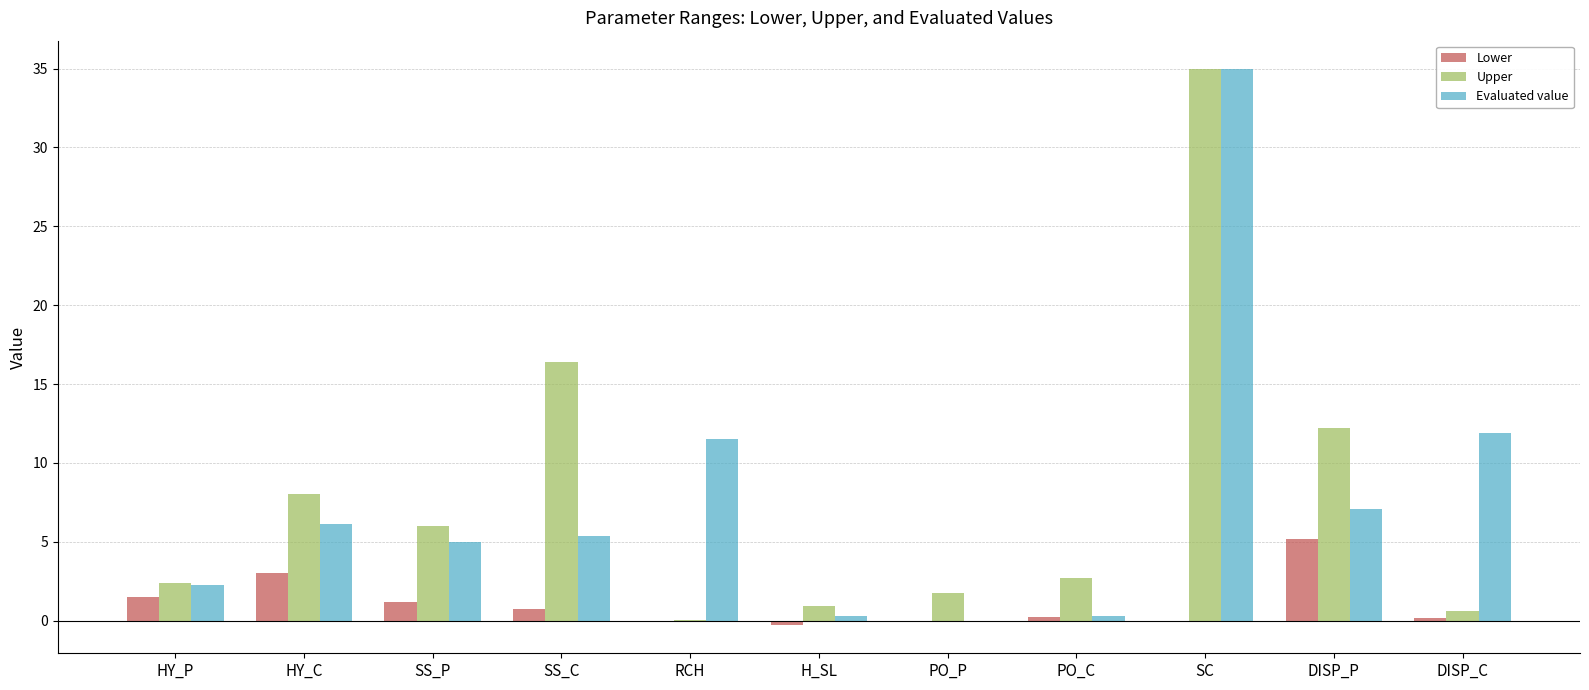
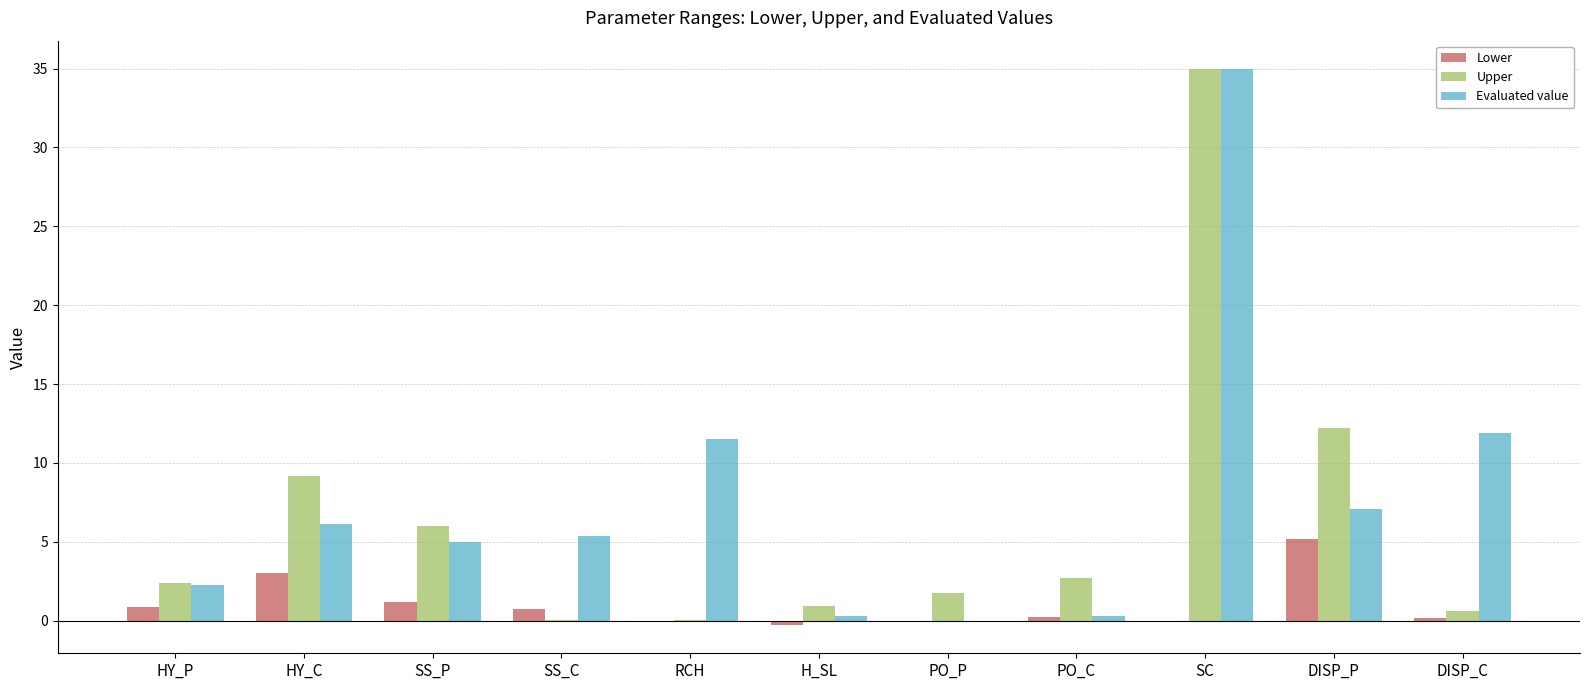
  {
    "Lower": {
-     "HY_P": 1.5,
+     "HY_P": 0.9,
      "HY_C": 3.0,
      "SS_P": 1.2,
      "SS_C": 0.7,
      "RCH": 0.0,
      "H_SL": -0.3,
      "PO_C": 0.2,
      "SC": 0.0,
      "DISP_P": 5.2
    },
    "Upper": {
      "HY_P": 2.4,
-     "HY_C": 8.0,
+     "HY_C": 9.1,
      "SS_P": 6.0,
-     "SS_C": 16.4,
+     "SS_C": 0.1,
      "H_SL": 0.9,
      "PO_P": 1.7,
      "PO_C": 2.7,
      "SC": 35.0,
      "DISP_P": 12.2,
      "DISP_C": 0.6
    },
    "Evaluated value": {
      "HY_P": 2.3,
      "HY_C": 6.1,
      "SS_P": 5.0,
      "SS_C": 5.4,
      "RCH": 11.5,
      "H_SL": 0.3,
      "PO_C": 0.3,
      "SC": 35.0,
      "DISP_P": 7.1,
      "DISP_C": 11.9
    }
  }
